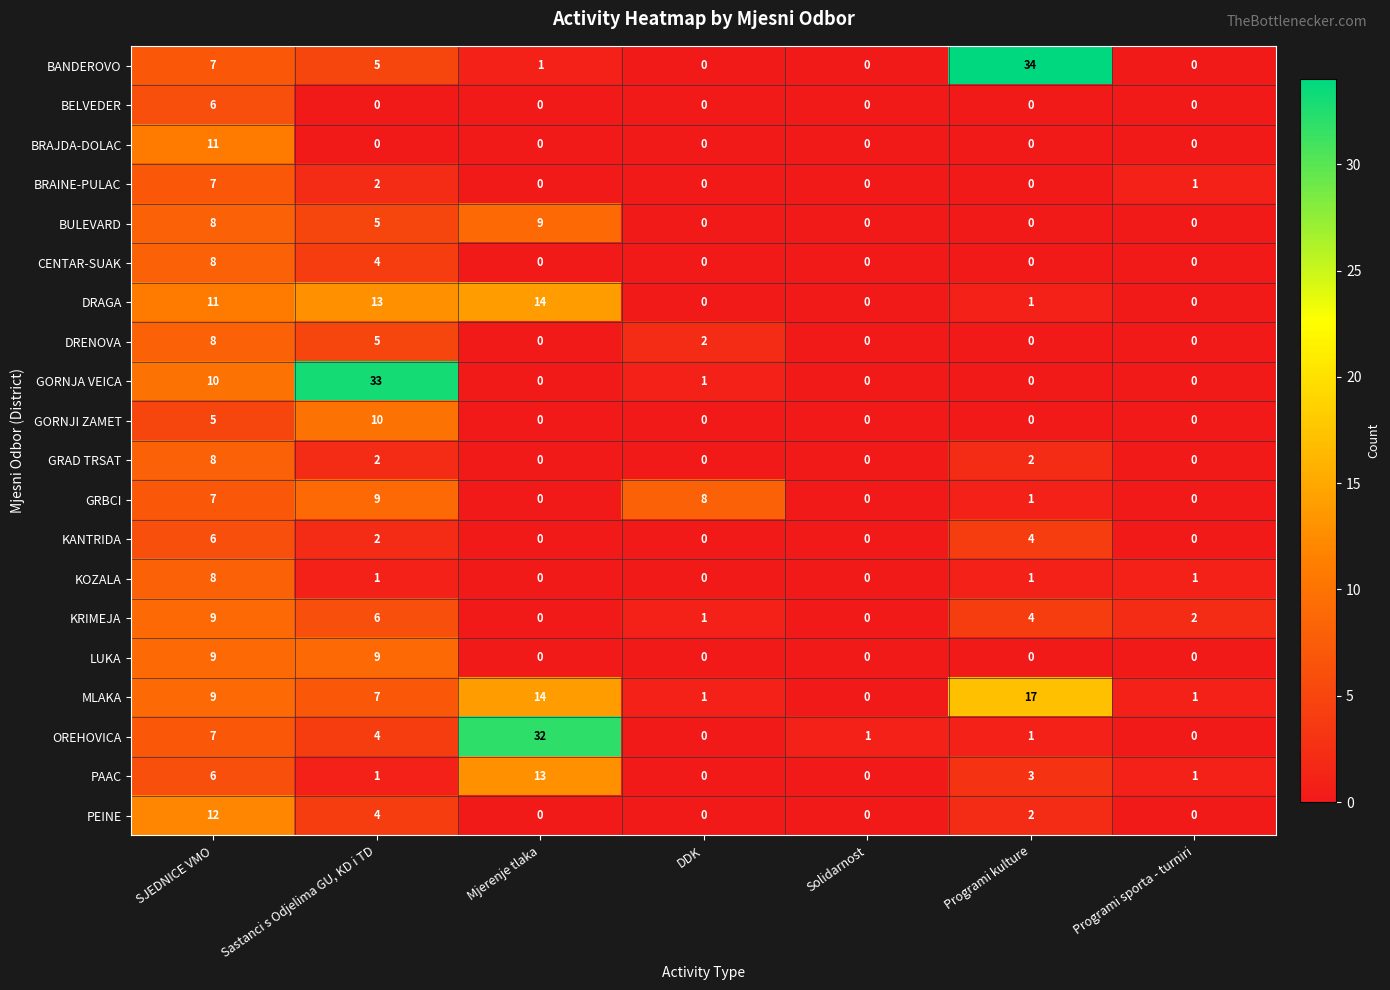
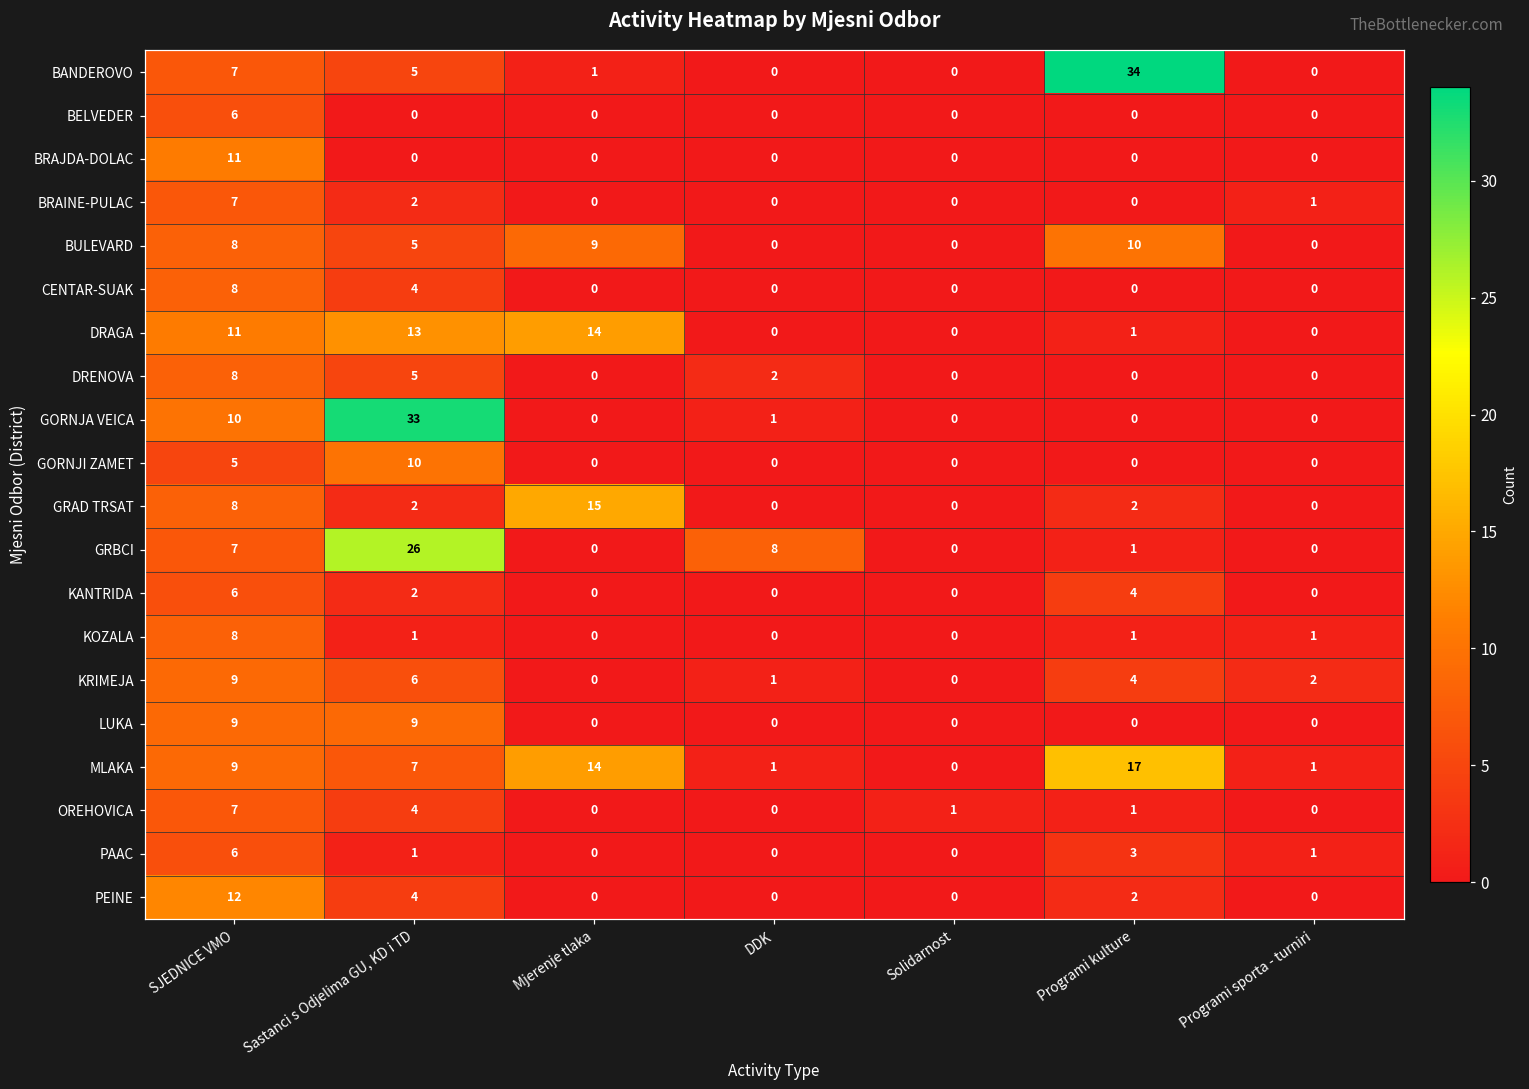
  {
    "BANDEROVO": {
      "SJEDNICE VMO": 7,
      "Sastanci s Odjelima GU, KD i TD": 5,
      "Mjerenje tlaka": 1,
      "DDK": 0,
      "Solidarnost": 0,
      "Programi kulture": 34,
      "Programi sporta - turniri": 0
    },
    "BELVEDER": {
      "SJEDNICE VMO": 6,
      "Sastanci s Odjelima GU, KD i TD": 0,
      "Mjerenje tlaka": 0,
      "DDK": 0,
      "Solidarnost": 0,
      "Programi kulture": 0,
      "Programi sporta - turniri": 0
    },
    "BRAJDA-DOLAC": {
      "SJEDNICE VMO": 11,
      "Sastanci s Odjelima GU, KD i TD": 0,
      "Mjerenje tlaka": 0,
      "DDK": 0,
      "Solidarnost": 0,
      "Programi kulture": 0,
      "Programi sporta - turniri": 0
    },
    "BRAINE-PULAC": {
      "SJEDNICE VMO": 7,
      "Sastanci s Odjelima GU, KD i TD": 2,
      "Mjerenje tlaka": 0,
      "DDK": 0,
      "Solidarnost": 0,
      "Programi kulture": 0,
      "Programi sporta - turniri": 1
    },
    "BULEVARD": {
      "SJEDNICE VMO": 8,
      "Sastanci s Odjelima GU, KD i TD": 5,
      "Mjerenje tlaka": 9,
      "DDK": 0,
      "Solidarnost": 0,
-     "Programi kulture": 0,
+     "Programi kulture": 10,
      "Programi sporta - turniri": 0
    },
    "CENTAR-SUAK": {
      "SJEDNICE VMO": 8,
      "Sastanci s Odjelima GU, KD i TD": 4,
      "Mjerenje tlaka": 0,
      "DDK": 0,
      "Solidarnost": 0,
      "Programi kulture": 0,
      "Programi sporta - turniri": 0
    },
    "DRAGA": {
      "SJEDNICE VMO": 11,
      "Sastanci s Odjelima GU, KD i TD": 13,
      "Mjerenje tlaka": 14,
      "DDK": 0,
      "Solidarnost": 0,
      "Programi kulture": 1,
      "Programi sporta - turniri": 0
    },
    "DRENOVA": {
      "SJEDNICE VMO": 8,
      "Sastanci s Odjelima GU, KD i TD": 5,
      "Mjerenje tlaka": 0,
      "DDK": 2,
      "Solidarnost": 0,
      "Programi kulture": 0,
      "Programi sporta - turniri": 0
    },
    "GORNJA VEICA": {
      "SJEDNICE VMO": 10,
      "Sastanci s Odjelima GU, KD i TD": 33,
      "Mjerenje tlaka": 0,
      "DDK": 1,
      "Solidarnost": 0,
      "Programi kulture": 0,
      "Programi sporta - turniri": 0
    },
    "GORNJI ZAMET": {
      "SJEDNICE VMO": 5,
      "Sastanci s Odjelima GU, KD i TD": 10,
      "Mjerenje tlaka": 0,
      "DDK": 0,
      "Solidarnost": 0,
      "Programi kulture": 0,
      "Programi sporta - turniri": 0
    },
    "GRAD TRSAT": {
      "SJEDNICE VMO": 8,
      "Sastanci s Odjelima GU, KD i TD": 2,
-     "Mjerenje tlaka": 0,
+     "Mjerenje tlaka": 15,
      "DDK": 0,
      "Solidarnost": 0,
      "Programi kulture": 2,
      "Programi sporta - turniri": 0
    },
    "GRBCI": {
      "SJEDNICE VMO": 7,
-     "Sastanci s Odjelima GU, KD i TD": 9,
+     "Sastanci s Odjelima GU, KD i TD": 26,
      "Mjerenje tlaka": 0,
      "DDK": 8,
      "Solidarnost": 0,
      "Programi kulture": 1,
      "Programi sporta - turniri": 0
    },
    "KANTRIDA": {
      "SJEDNICE VMO": 6,
      "Sastanci s Odjelima GU, KD i TD": 2,
      "Mjerenje tlaka": 0,
      "DDK": 0,
      "Solidarnost": 0,
      "Programi kulture": 4,
      "Programi sporta - turniri": 0
    },
    "KOZALA": {
      "SJEDNICE VMO": 8,
      "Sastanci s Odjelima GU, KD i TD": 1,
      "Mjerenje tlaka": 0,
      "DDK": 0,
      "Solidarnost": 0,
      "Programi kulture": 1,
      "Programi sporta - turniri": 1
    },
    "KRIMEJA": {
      "SJEDNICE VMO": 9,
      "Sastanci s Odjelima GU, KD i TD": 6,
      "Mjerenje tlaka": 0,
      "DDK": 1,
      "Solidarnost": 0,
      "Programi kulture": 4,
      "Programi sporta - turniri": 2
    },
    "LUKA": {
      "SJEDNICE VMO": 9,
      "Sastanci s Odjelima GU, KD i TD": 9,
      "Mjerenje tlaka": 0,
      "DDK": 0,
      "Solidarnost": 0,
      "Programi kulture": 0,
      "Programi sporta - turniri": 0
    },
    "MLAKA": {
      "SJEDNICE VMO": 9,
      "Sastanci s Odjelima GU, KD i TD": 7,
      "Mjerenje tlaka": 14,
      "DDK": 1,
      "Solidarnost": 0,
      "Programi kulture": 17,
      "Programi sporta - turniri": 1
    },
    "OREHOVICA": {
      "SJEDNICE VMO": 7,
      "Sastanci s Odjelima GU, KD i TD": 4,
-     "Mjerenje tlaka": 32,
+     "Mjerenje tlaka": 0,
      "DDK": 0,
      "Solidarnost": 1,
      "Programi kulture": 1,
      "Programi sporta - turniri": 0
    },
    "PAAC": {
      "SJEDNICE VMO": 6,
      "Sastanci s Odjelima GU, KD i TD": 1,
-     "Mjerenje tlaka": 13,
+     "Mjerenje tlaka": 0,
      "DDK": 0,
      "Solidarnost": 0,
      "Programi kulture": 3,
      "Programi sporta - turniri": 1
    },
    "PEINE": {
      "SJEDNICE VMO": 12,
      "Sastanci s Odjelima GU, KD i TD": 4,
      "Mjerenje tlaka": 0,
      "DDK": 0,
      "Solidarnost": 0,
      "Programi kulture": 2,
      "Programi sporta - turniri": 0
    }
  }
